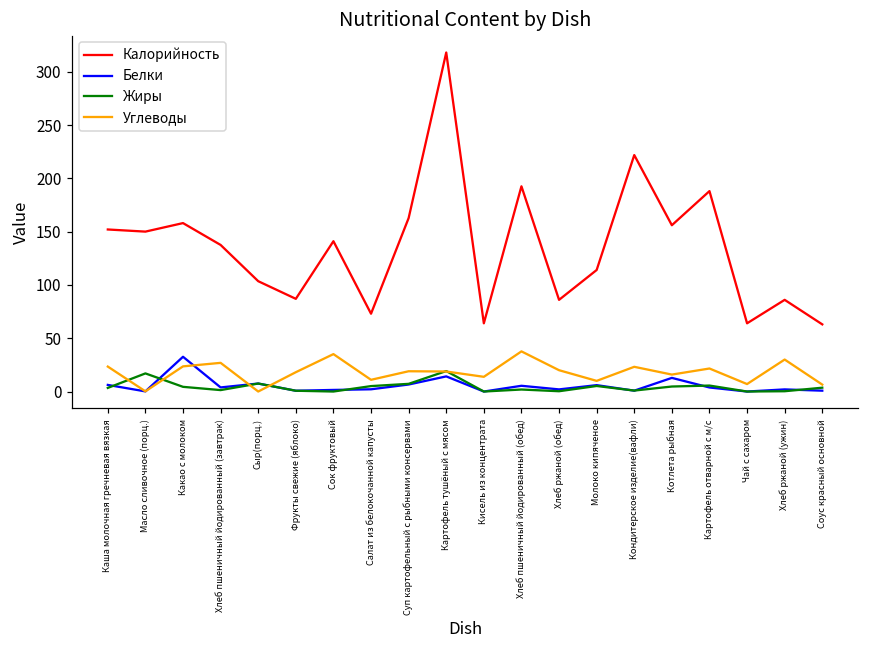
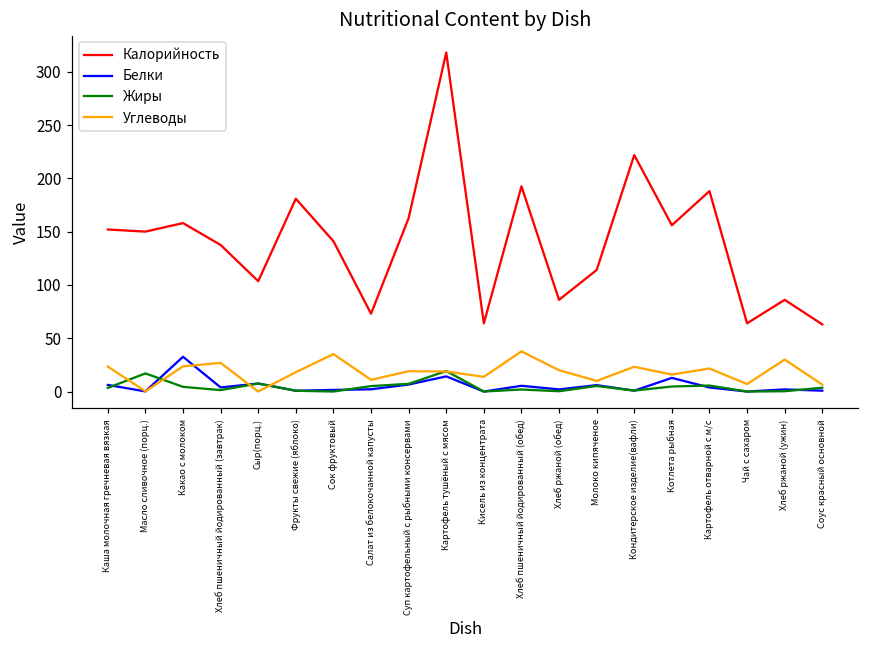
  {
    "Калорийность": {
      "Каша молочная гречневая вязкая": 150,
      "Масло сливочное (порц.)": 150,
      "Какао с молоком": 160,
      "Хлеб пшеничный йодированный (завтрак)": 140,
      "Сыр(порц.)": 100,
-     "Фрукты свежие (яблоко)": 90,
+     "Фрукты свежие (яблоко)": 180,
      "Сок фруктовый": 140,
      "Салат из белокочанной капусты": 70,
      "Суп картофельный с рыбными консервами": 160,
      "Картофель тушёный с мясом": 320,
      "Кисель из концентрата": 60,
      "Хлеб пшеничный йодированный (обед)": 190,
      "Хлеб ржаной (обед)": 90,
      "Молоко кипяченое": 110,
      "Кондитерское изделие(вафли)": 220,
      "Котлета рыбная": 160,
      "Картофель отварной с м/с": 190,
      "Чай с сахаром": 60,
      "Хлеб ржаной (ужин)": 90,
      "Соус красный основной": 60
    },
    "Белки": {
      "Каша молочная гречневая вязкая": 10,
      "Какао с молоком": 30,
      "Салат из белокочанной капусты": 0,
      "Картофель тушёный с мясом": 10,
      "Хлеб пшеничный йодированный (обед)": 10,
      "Котлета рыбная": 10,
      "Соус красный основной": 0
    },
    "Жиры": {
      "Каша молочная гречневая вязкая": 0,
      "Масло сливочное (порц.)": 20,
      "Какао с молоком": 0,
      "Салат из белокочанной капусты": 10,
      "Хлеб пшеничный йодированный (обед)": 0,
      "Котлета рыбная": 0,
      "Соус красный основной": 0
    },
    "Углеводы": {
      "Каша молочная гречневая вязкая": 20,
      "Какао с молоком": 20,
      "Хлеб пшеничный йодированный (завтрак)": 30,
      "Сыр(порц.)": 0,
      "Фрукты свежие (яблоко)": 20,
      "Сок фруктовый": 40,
      "Салат из белокочанной капусты": 10,
      "Суп картофельный с рыбными консервами": 20,
      "Кисель из концентрата": 10,
      "Хлеб пшеничный йодированный (обед)": 40,
      "Хлеб ржаной (обед)": 20,
      "Молоко кипяченое": 10,
      "Кондитерское изделие(вафли)": 20,
      "Котлета рыбная": 20,
      "Картофель отварной с м/с": 20,
      "Чай с сахаром": 10,
      "Хлеб ржаной (ужин)": 30,
      "Соус красный основной": 10
    }
  }
